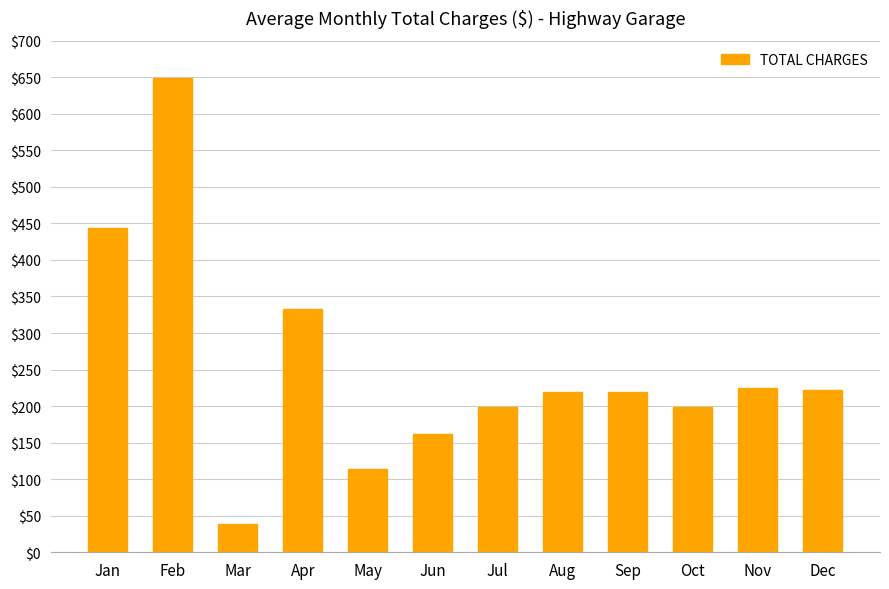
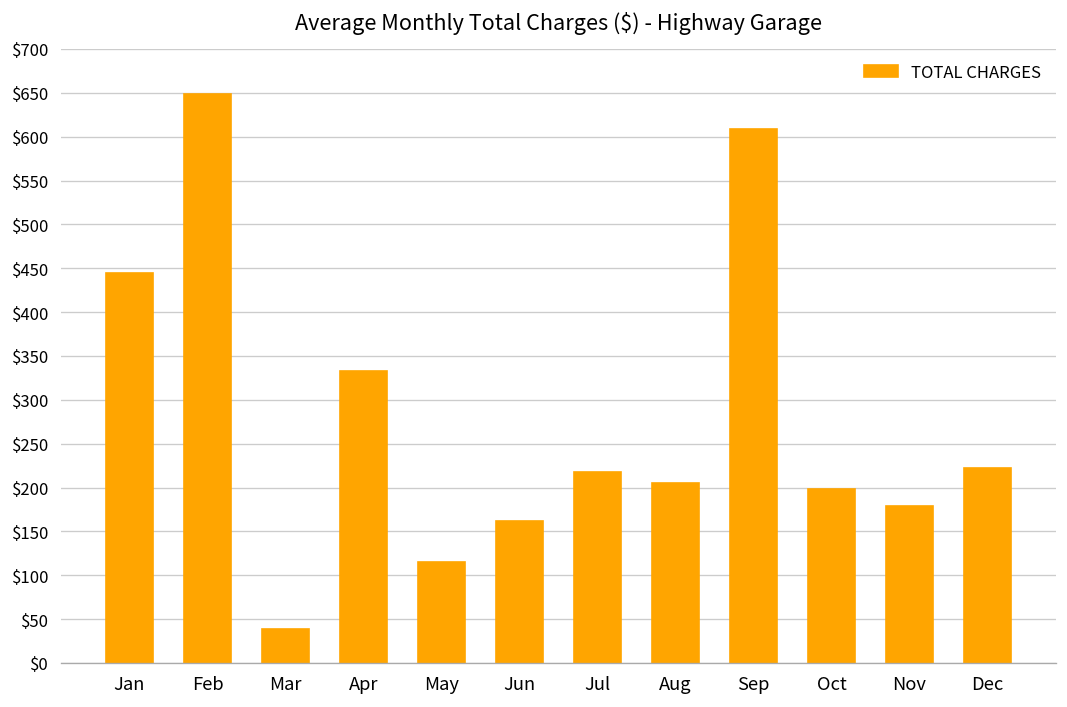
  {
    "Jan": "$440",
    "Feb": "$650",
    "Mar": "$40",
    "Apr": "$330",
    "May": "$110",
    "Jun": "$160",
-   "Jul": "$200",
-   "Aug": "$220",
-   "Sep": "$220",
+   "Jul": "$220",
+   "Aug": "$210",
+   "Sep": "$610",
    "Oct": "$200",
-   "Nov": "$220",
+   "Nov": "$180",
    "Dec": "$220"
  }
